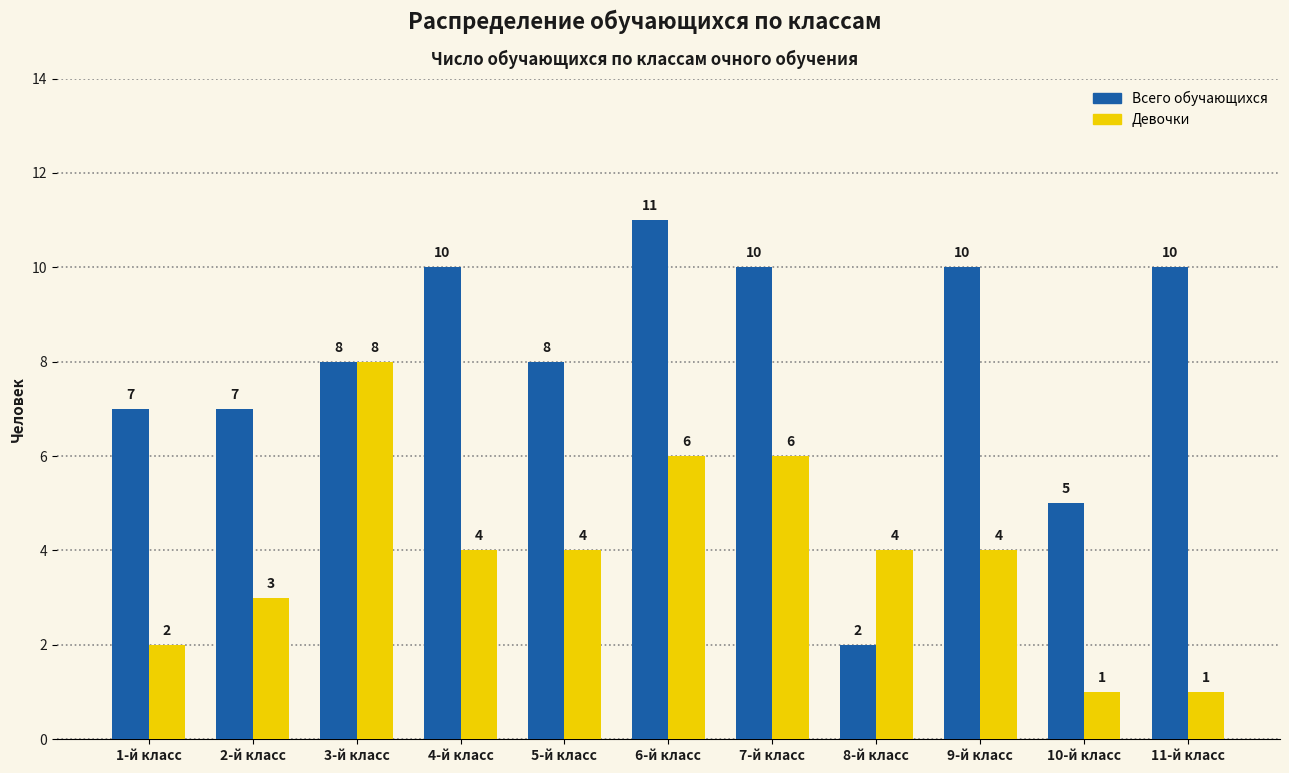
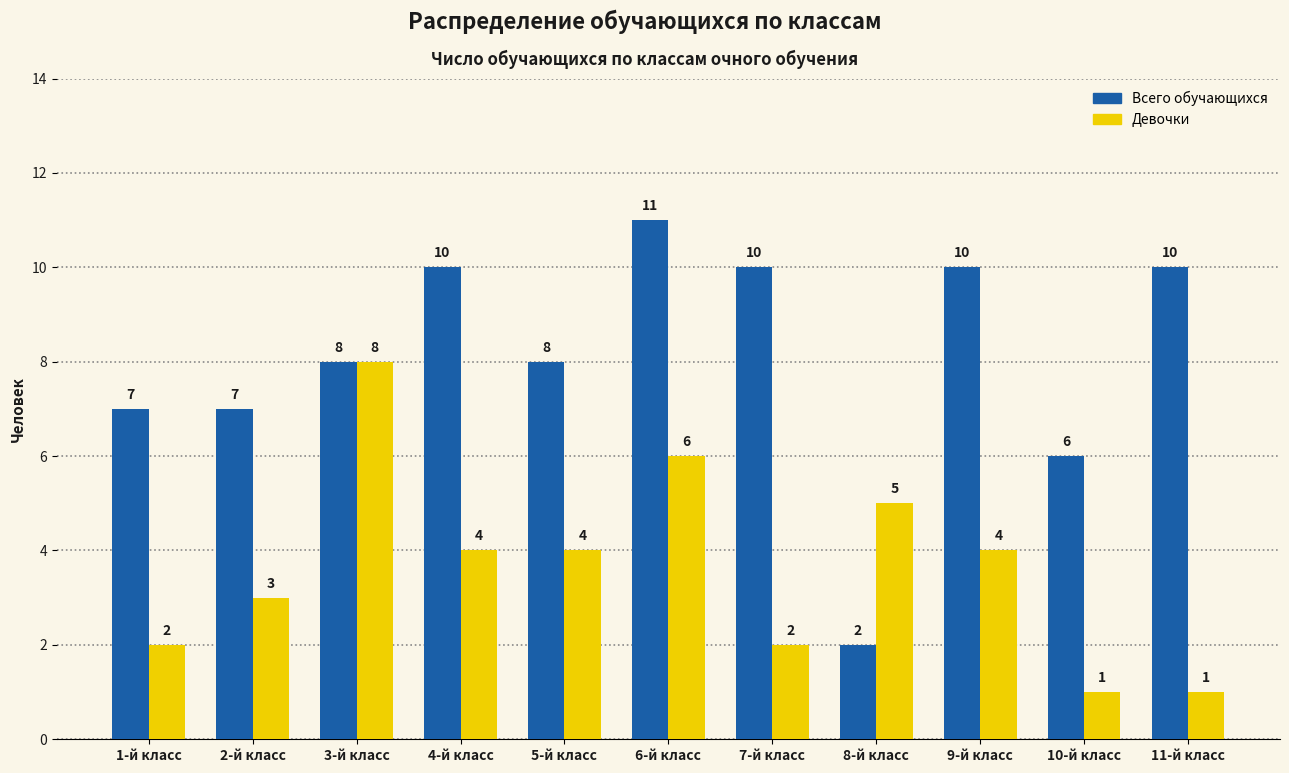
  {
    "Всего обучающихся": {
      "1-й класс": 7,
      "2-й класс": 7,
      "3-й класс": 8,
      "4-й класс": 10,
      "5-й класс": 8,
      "6-й класс": 11,
      "7-й класс": 10,
      "8-й класс": 2,
      "9-й класс": 10,
-     "10-й класс": 5,
+     "10-й класс": 6,
      "11-й класс": 10
    },
    "Девочки": {
      "1-й класс": 2,
      "2-й класс": 3,
      "3-й класс": 8,
      "4-й класс": 4,
      "5-й класс": 4,
      "6-й класс": 6,
-     "7-й класс": 6,
-     "8-й класс": 4,
+     "7-й класс": 2,
+     "8-й класс": 5,
      "9-й класс": 4,
      "10-й класс": 1,
      "11-й класс": 1
    }
  }
